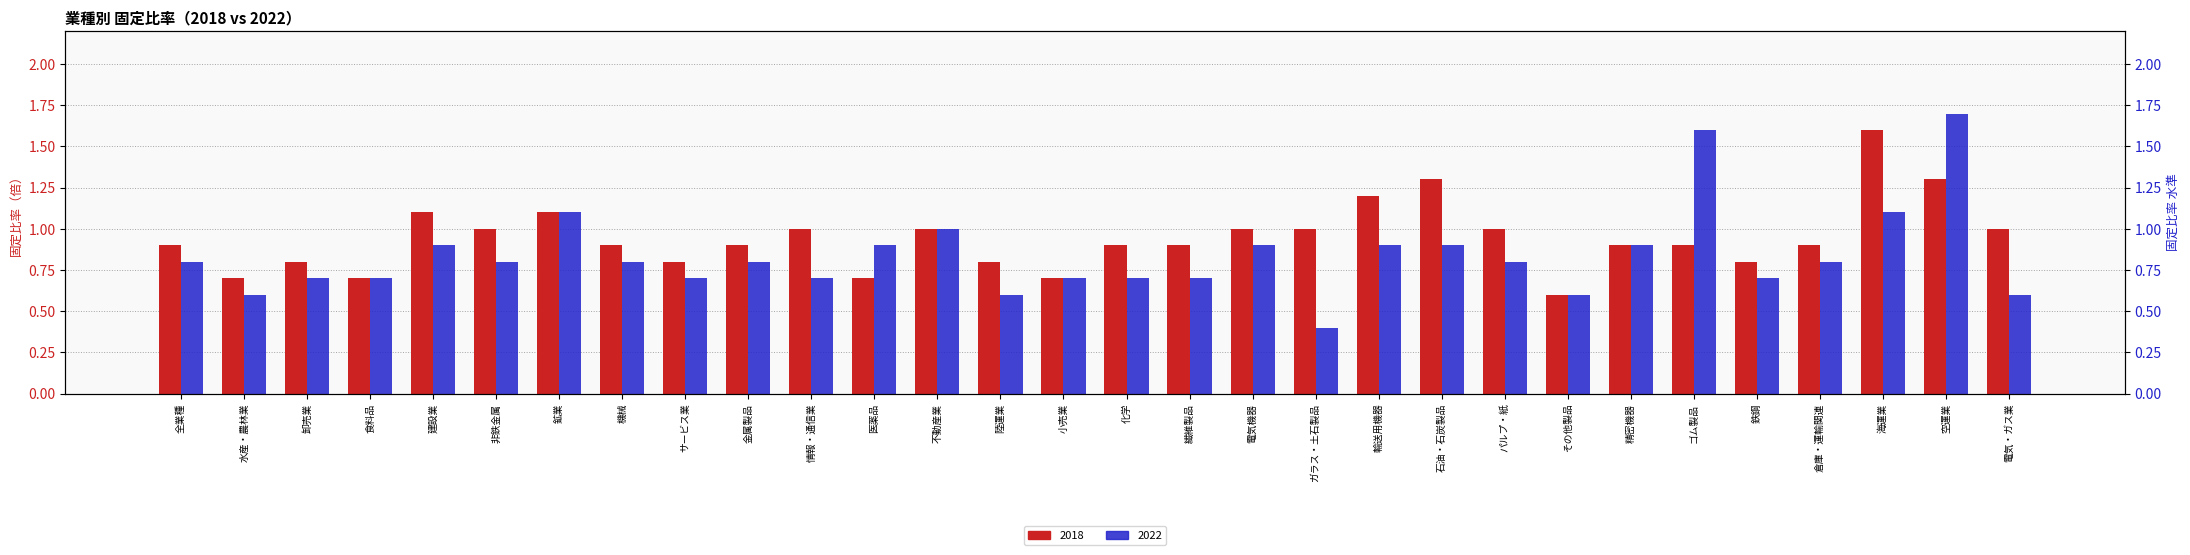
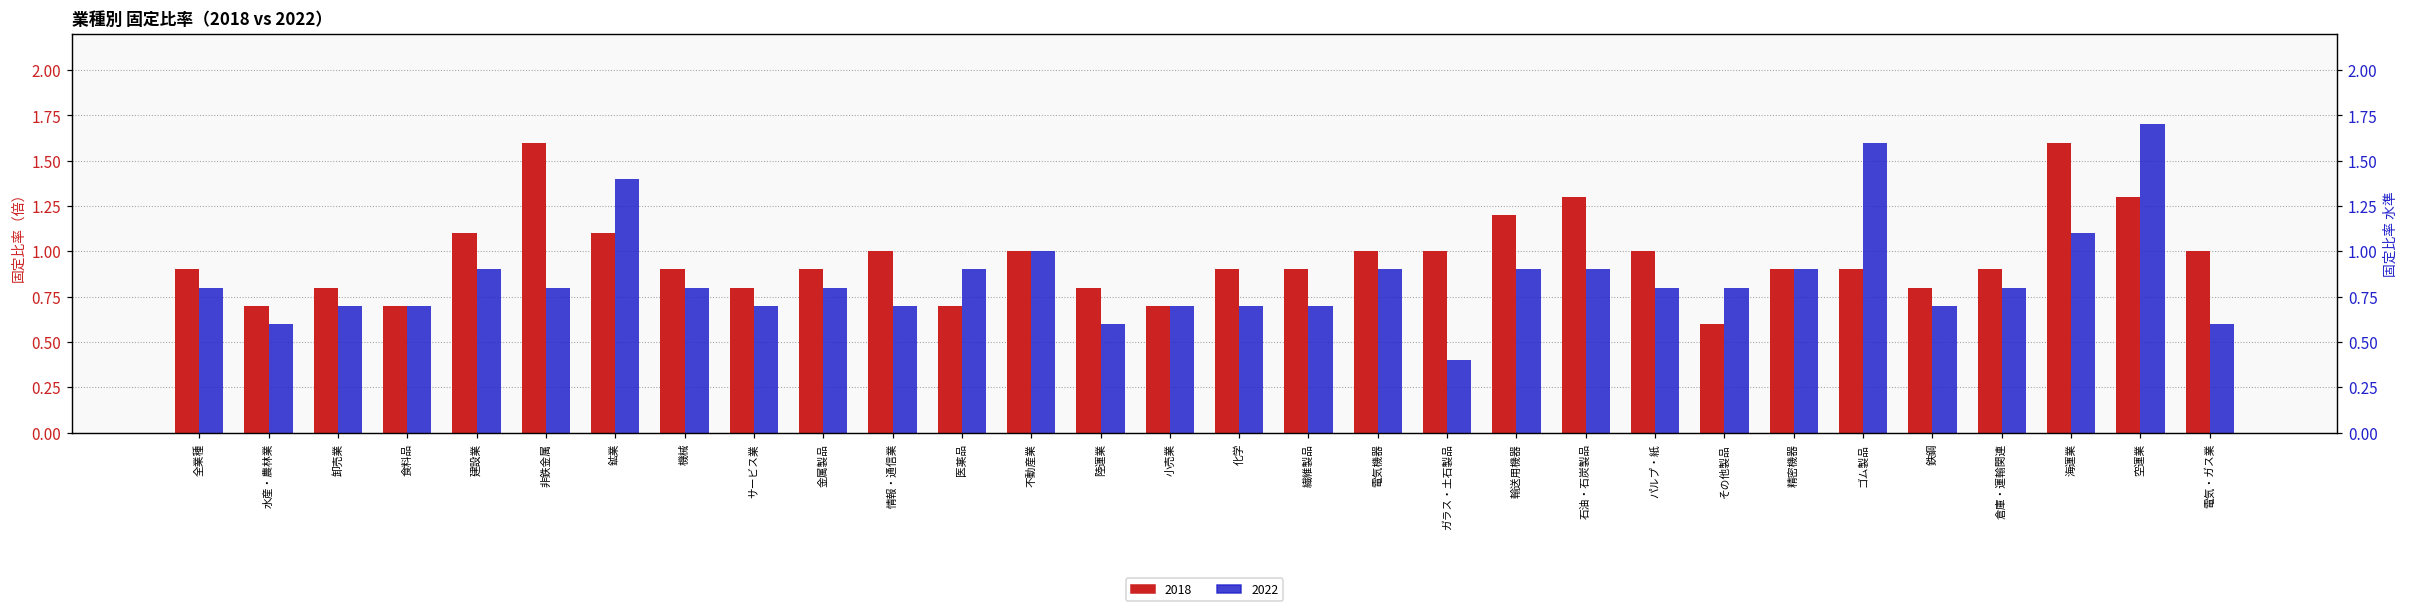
  {
    "2018": {
      "全業種": 0.9,
      "水産・農林業": 0.7,
      "卸売業": 0.8,
      "食料品": 0.7,
      "建設業": 1.1,
-     "非鉄金属": 1.0,
+     "非鉄金属": 1.6,
      "鉱業": 1.1,
      "機械": 0.9,
      "サービス業": 0.8,
      "金属製品": 0.9,
      "情報・通信業": 1.0,
      "医薬品": 0.7,
      "不動産業": 1.0,
      "陸運業": 0.8,
      "小売業": 0.7,
      "化学": 0.9,
      "繊維製品": 0.9,
      "電気機器": 1.0,
      "ガラス・土石製品": 1.0,
      "輸送用機器": 1.2,
      "石油・石炭製品": 1.3,
      "パルプ・紙": 1.0,
      "その他製品": 0.6,
      "精密機器": 0.9,
      "ゴム製品": 0.9,
      "鉄鋼": 0.8,
      "倉庫・運輸関連": 0.9,
      "海運業": 1.6,
      "空運業": 1.3,
      "電気・ガス業": 1.0
    },
    "2022": {
      "全業種": 0.8,
      "水産・農林業": 0.6,
      "卸売業": 0.7,
      "食料品": 0.7,
      "建設業": 0.9,
      "非鉄金属": 0.8,
-     "鉱業": 1.1,
+     "鉱業": 1.4,
      "機械": 0.8,
      "サービス業": 0.7,
      "金属製品": 0.8,
      "情報・通信業": 0.7,
      "医薬品": 0.9,
      "不動産業": 1.0,
      "陸運業": 0.6,
      "小売業": 0.7,
      "化学": 0.7,
      "繊維製品": 0.7,
      "電気機器": 0.9,
      "ガラス・土石製品": 0.4,
      "輸送用機器": 0.9,
      "石油・石炭製品": 0.9,
      "パルプ・紙": 0.8,
-     "その他製品": 0.6,
+     "その他製品": 0.8,
      "精密機器": 0.9,
      "ゴム製品": 1.6,
      "鉄鋼": 0.7,
      "倉庫・運輸関連": 0.8,
      "海運業": 1.1,
      "空運業": 1.7,
      "電気・ガス業": 0.6
    }
  }
